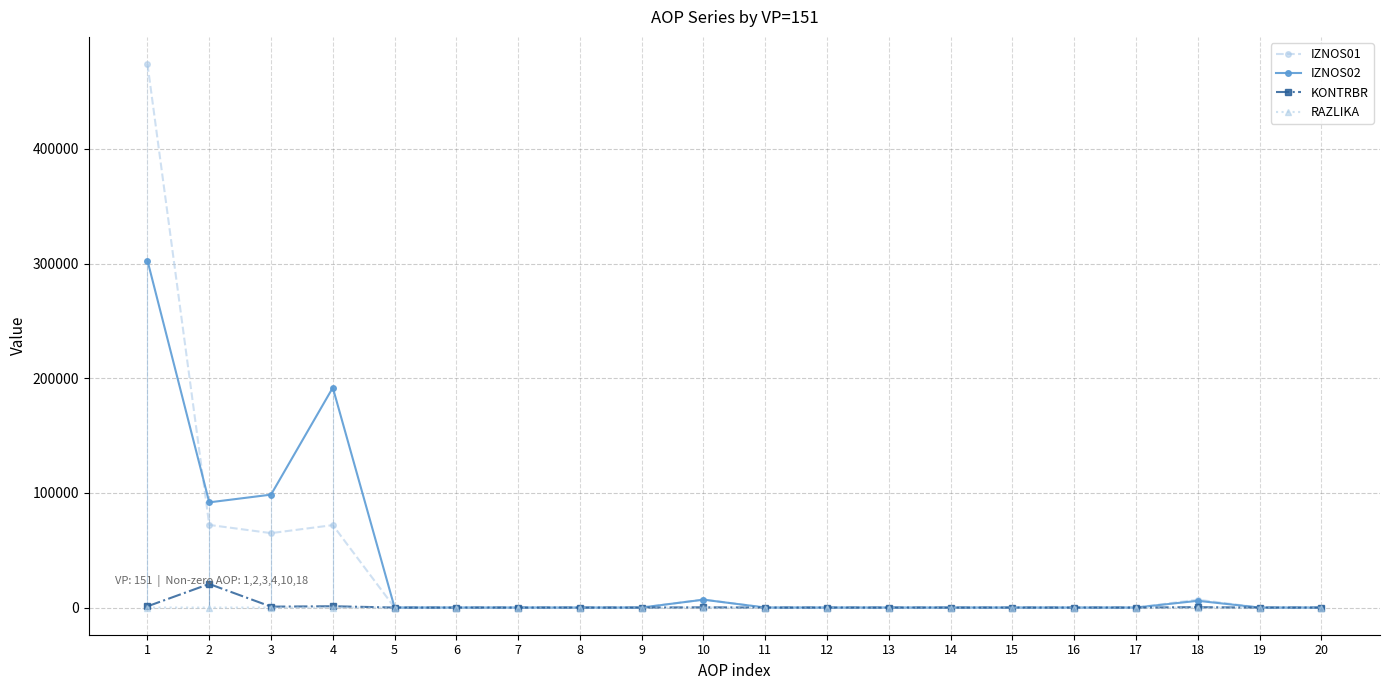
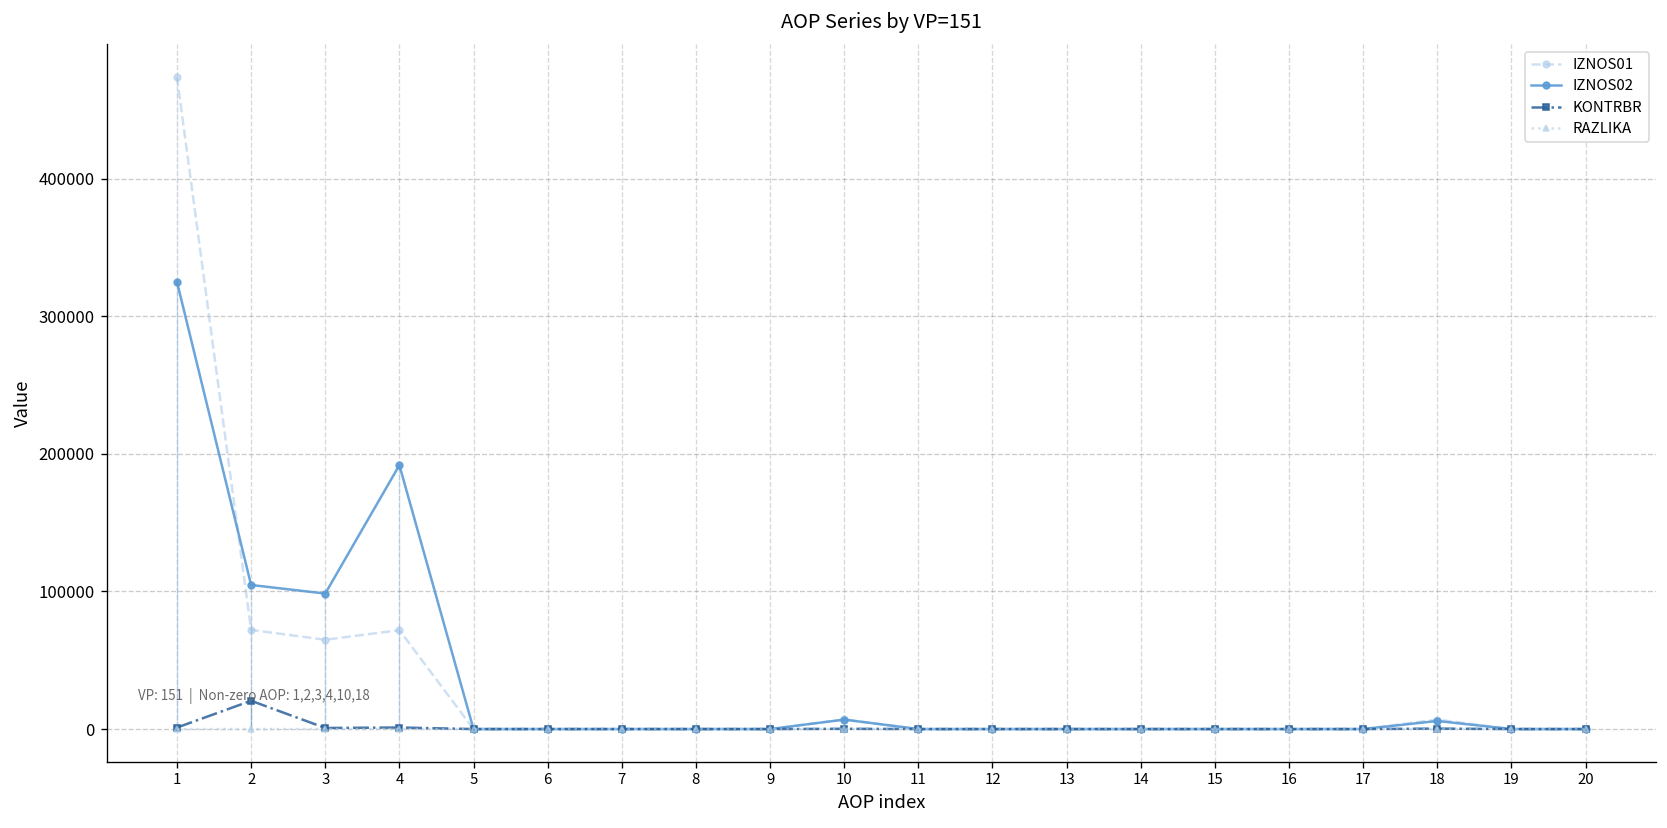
  {
    "IZNOS02": {
-     "1": 303000,
-     "2": 92000,
+     "1": 325000,
+     "2": 105000,
      "3": 98000,
      "4": 192000
    }
  }
